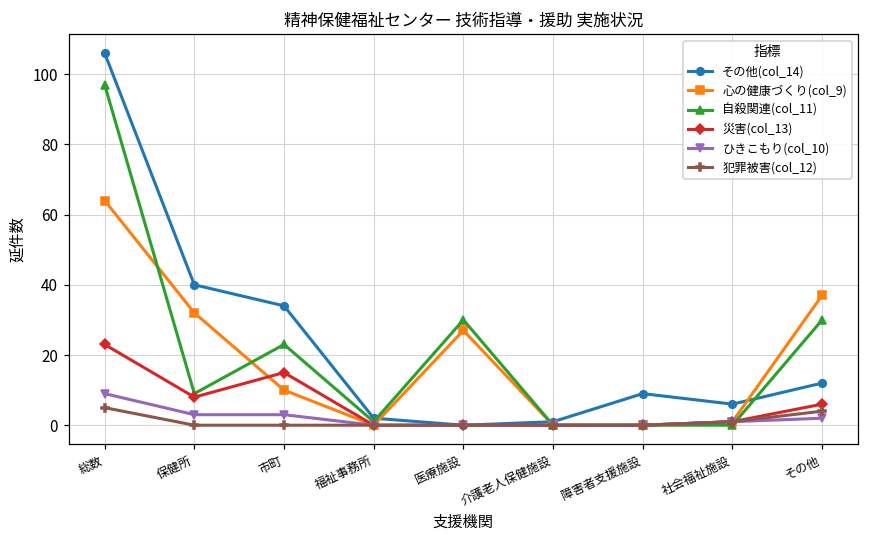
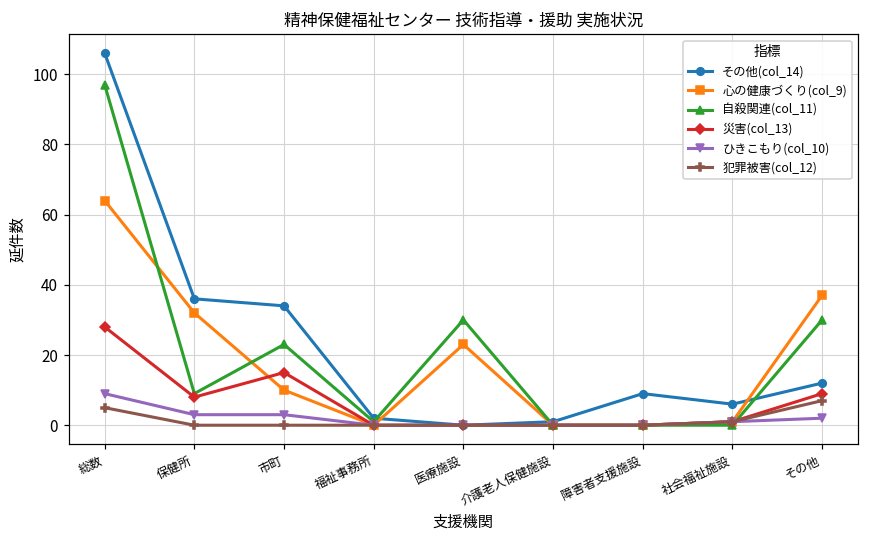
  {
    "その他(col_14)": {
      "総数": 106,
-     "保健所": 40,
+     "保健所": 36,
      "市町": 34,
      "福祉事務所": 2,
      "介護老人保健施設": 1,
      "障害者支援施設": 9,
      "社会福祉施設": 6,
      "その他": 12
    },
    "心の健康づくり(col_9)": {
      "総数": 64,
      "保健所": 32,
      "市町": 10,
-     "医療施設": 27,
+     "医療施設": 23,
      "その他": 37
    },
    "自殺関連(col_11)": {
      "総数": 97,
      "保健所": 9,
      "市町": 23,
      "福祉事務所": 1,
      "医療施設": 30,
      "社会福祉施設": 0,
      "その他": 30
    },
    "災害(col_13)": {
-     "総数": 23,
+     "総数": 28,
      "保健所": 8,
      "市町": 15,
-     "その他": 6
+     "その他": 9
    },
    "ひきこもり(col_10)": {
      "総数": 9,
      "保健所": 3,
      "市町": 3,
      "その他": 2
    },
    "犯罪被害(col_12)": {
      "総数": 5,
      "保健所": 0,
      "市町": 0,
-     "その他": 4
+     "その他": 7
    }
  }
